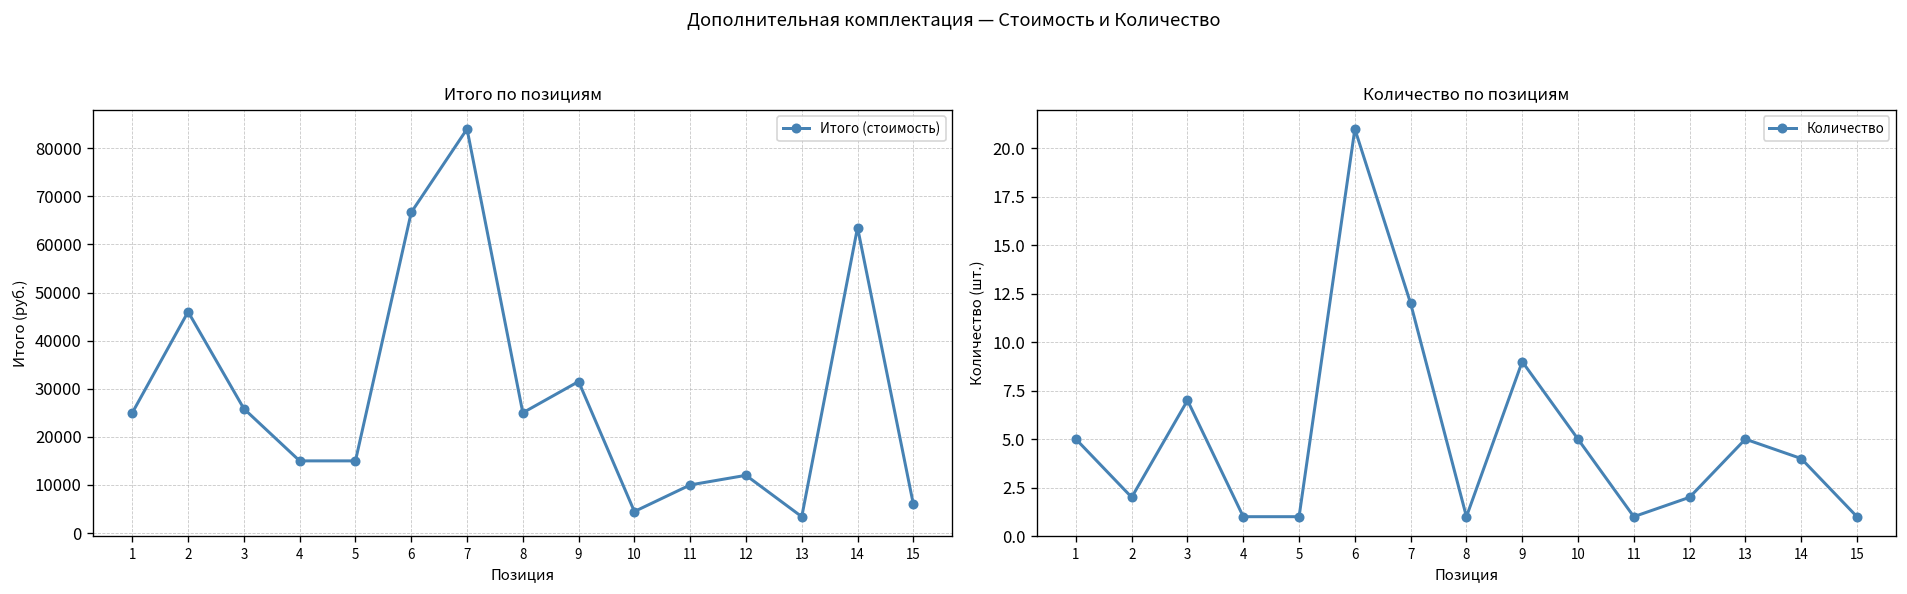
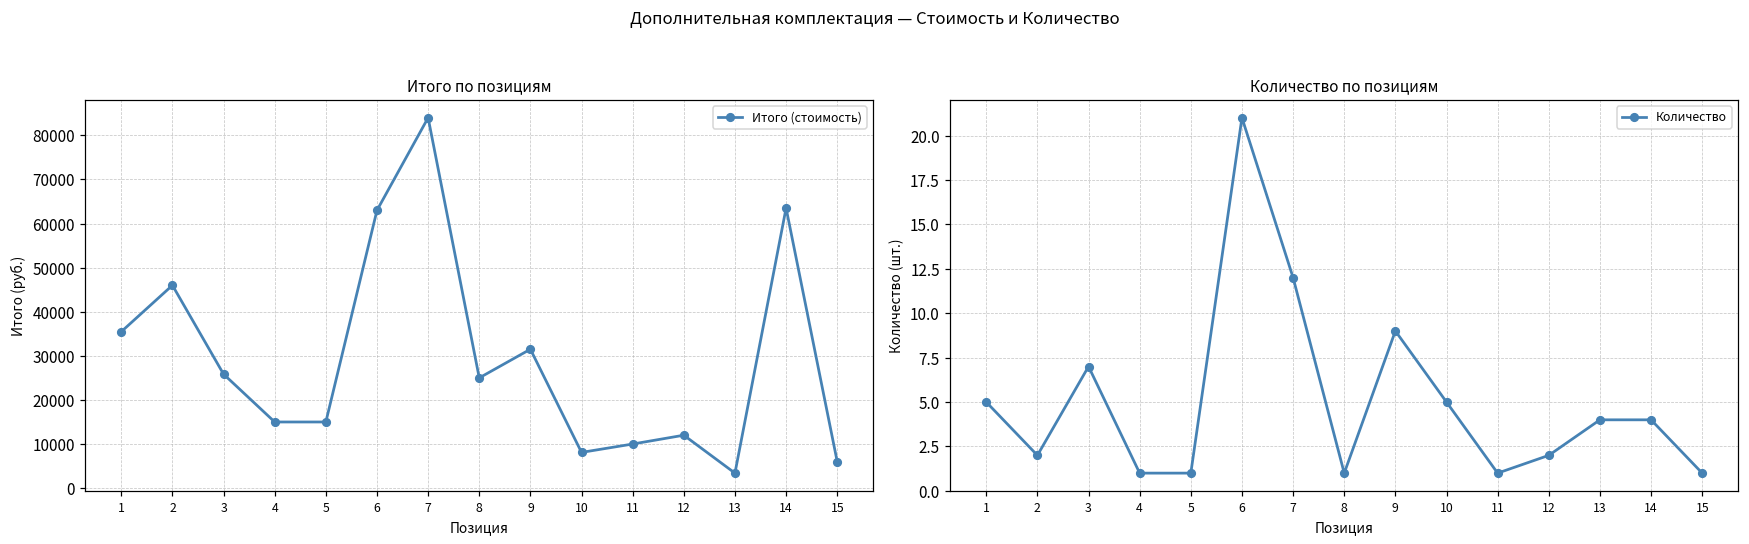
  {
    "Итого по позициям": {
-     "1": 25000,
+     "1": 35000,
      "2": 46000,
      "3": 26000,
      "4": 15000,
      "5": 15000,
-     "6": 67000,
+     "6": 63000,
      "7": 84000,
      "8": 25000,
      "9": 32000,
-     "10": 4000,
+     "10": 8000,
      "11": 10000,
      "12": 12000,
      "13": 3000,
      "14": 64000,
      "15": 6000
    },
    "Количество по позициям": {
      "1": 5,
      "2": 2,
      "3": 7,
      "4": 1,
      "5": 1,
      "6": 21,
      "7": 12,
      "8": 1,
      "9": 9,
      "10": 5,
      "11": 1,
      "12": 2,
-     "13": 5,
+     "13": 4,
      "14": 4,
      "15": 1
    }
  }
